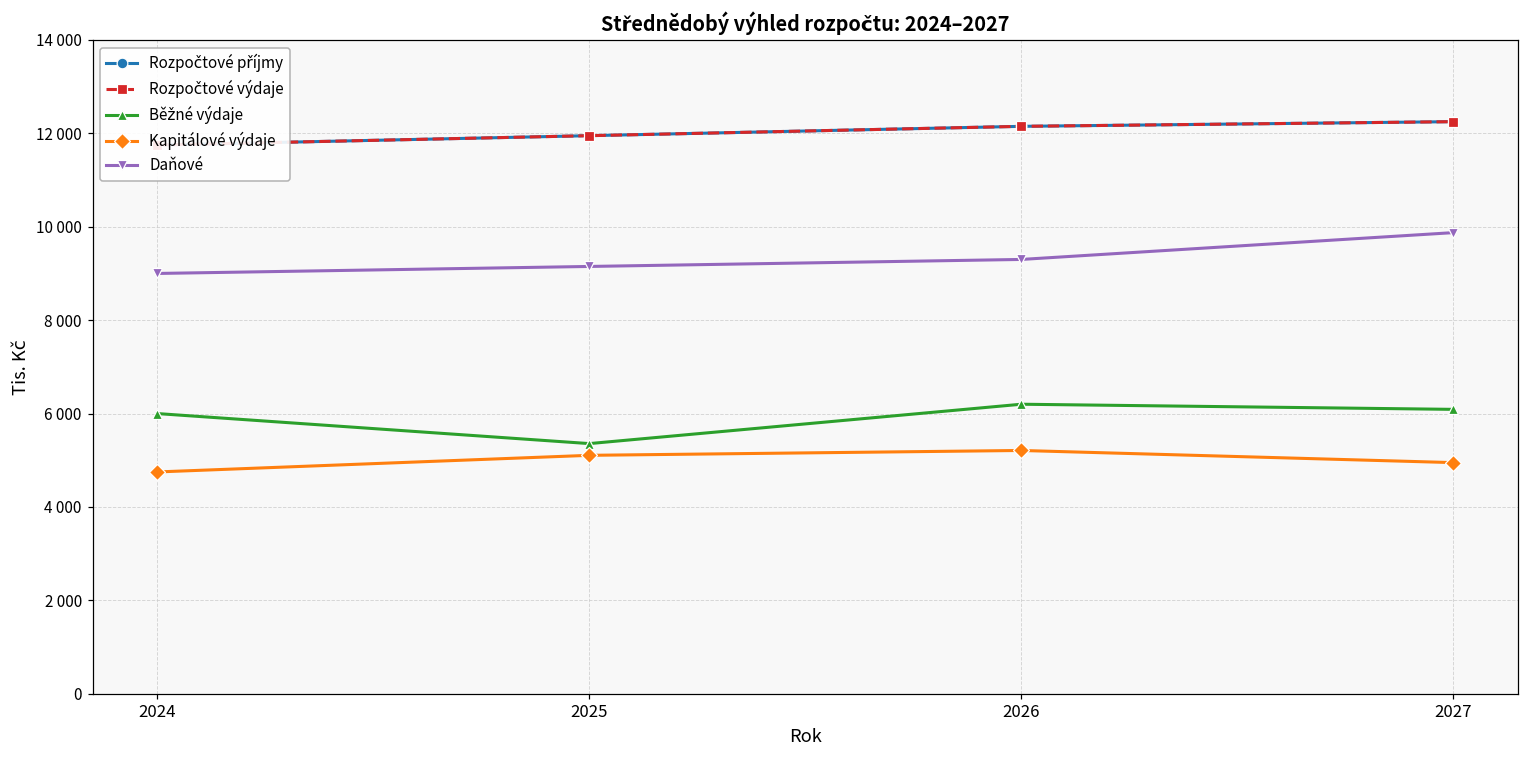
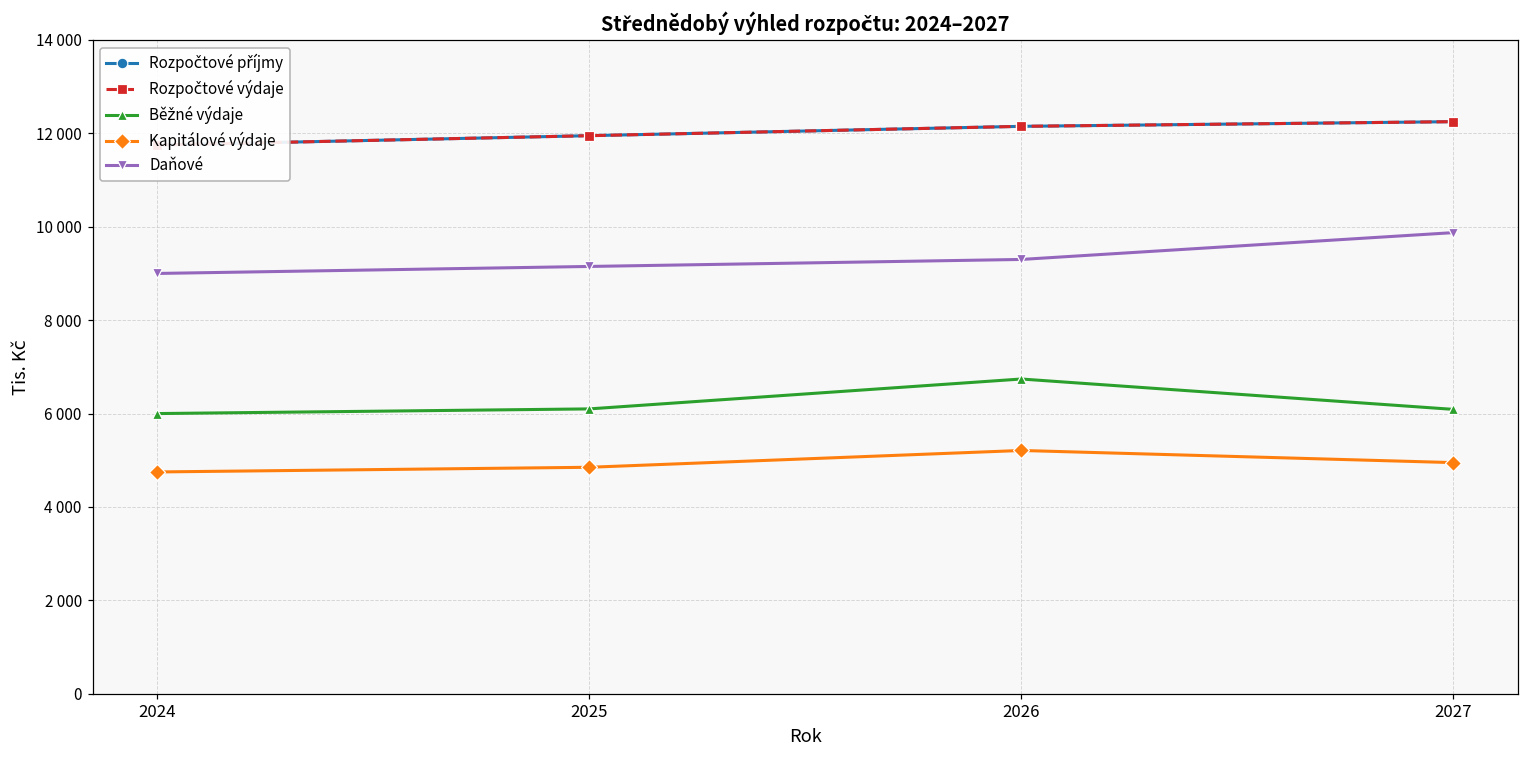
  {
    "Rozpočtové výdaje": {
      "2025": 12000,
      "2026": 12200,
      "2027": 12300
    },
    "Běžné výdaje": {
      "2024": 6000,
-     "2025": 5400,
-     "2026": 6200,
+     "2025": 6100,
+     "2026": 6700,
      "2027": 6100
    },
    "Kapitálové výdaje": {
      "2024": 4800,
-     "2025": 5100,
+     "2025": 4900,
      "2026": 5200,
      "2027": 5000
    },
    "Daňové": {
      "2024": 9000,
      "2025": 9200,
      "2026": 9300,
      "2027": 9900
    }
  }
